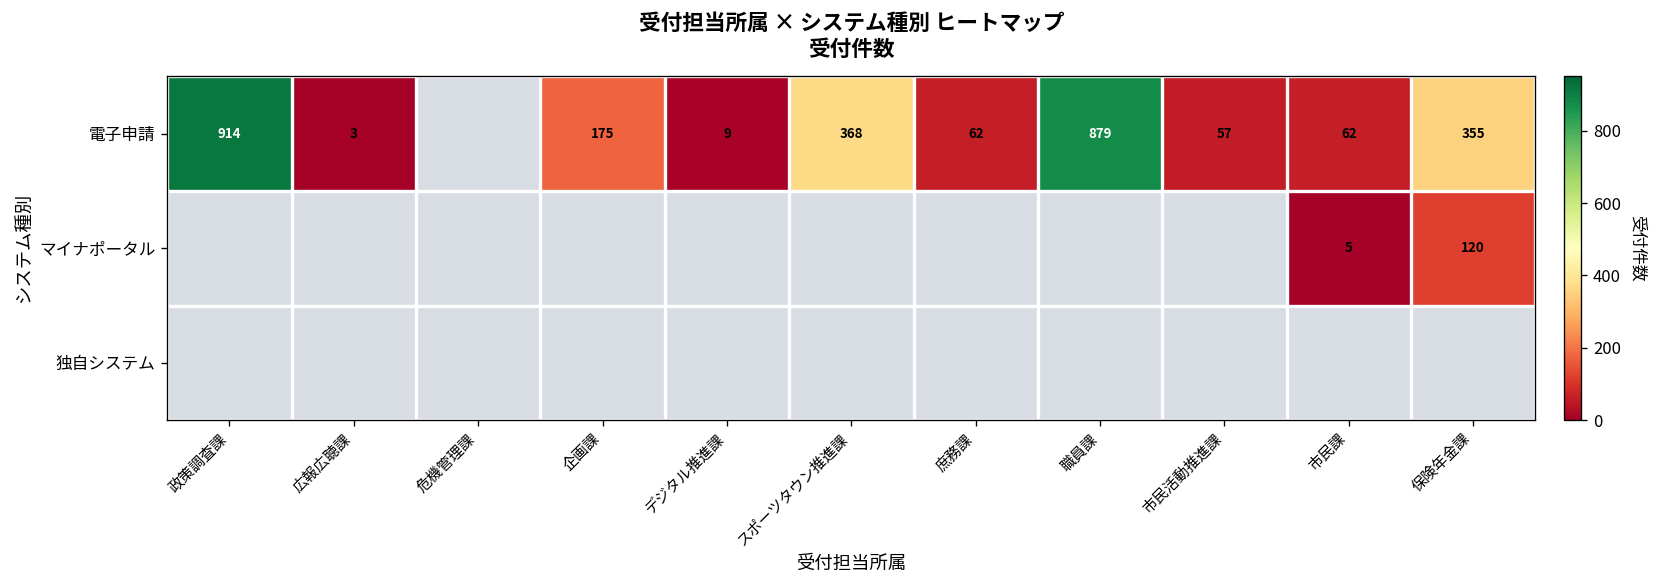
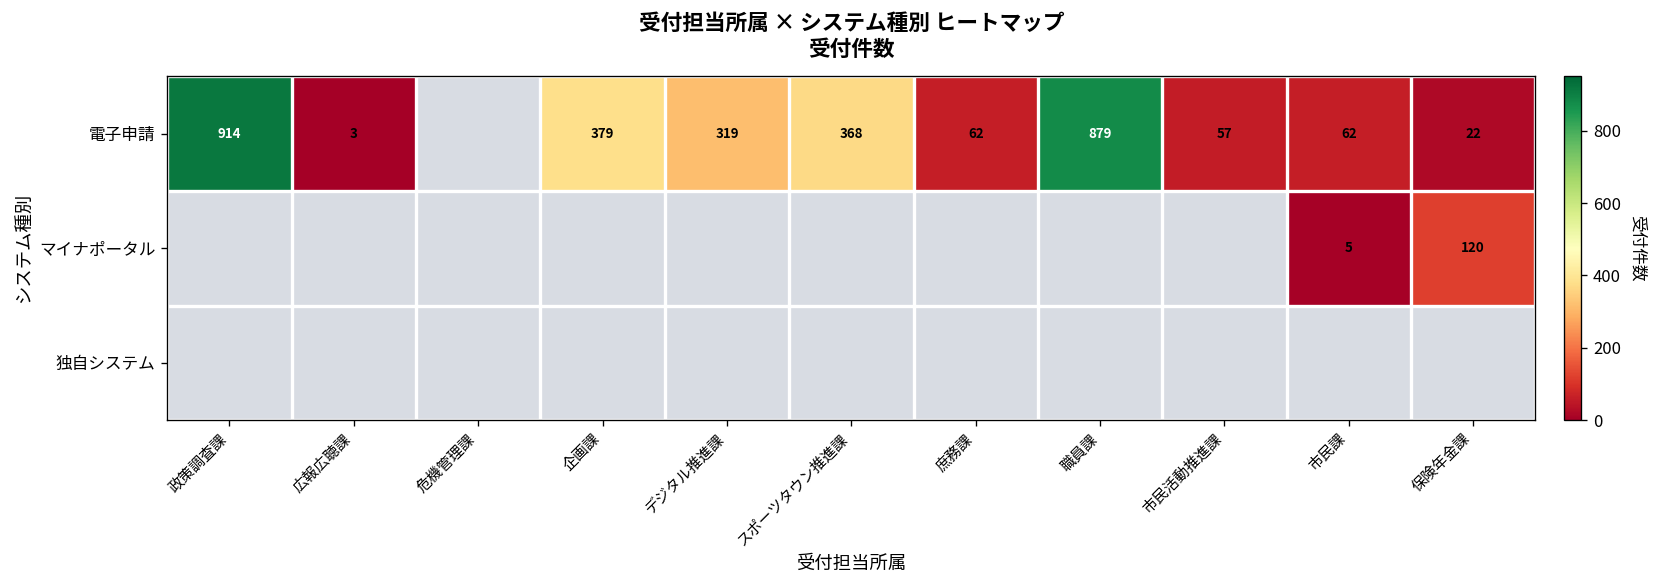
  {
    "電子申請": {
      "政策調査課": 914,
      "広報広聴課": 3,
-     "企画課": 175,
-     "デジタル推進課": 9,
+     "企画課": 379,
+     "デジタル推進課": 319,
      "スポーツタウン推進課": 368,
      "庶務課": 62,
      "職員課": 879,
      "市民活動推進課": 57,
      "市民課": 62,
-     "保険年金課": 355
+     "保険年金課": 22
    },
    "マイナポータル": {
      "市民課": 5,
      "保険年金課": 120
    }
  }
